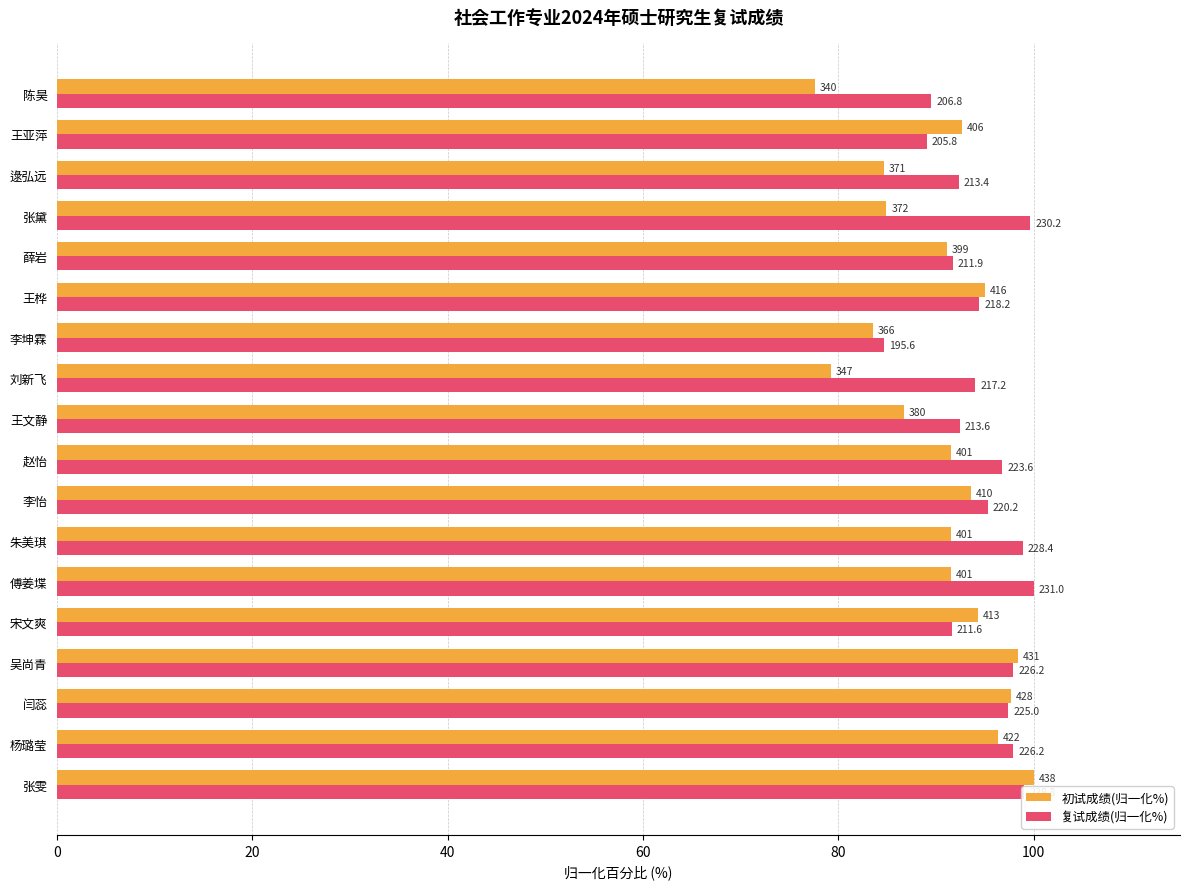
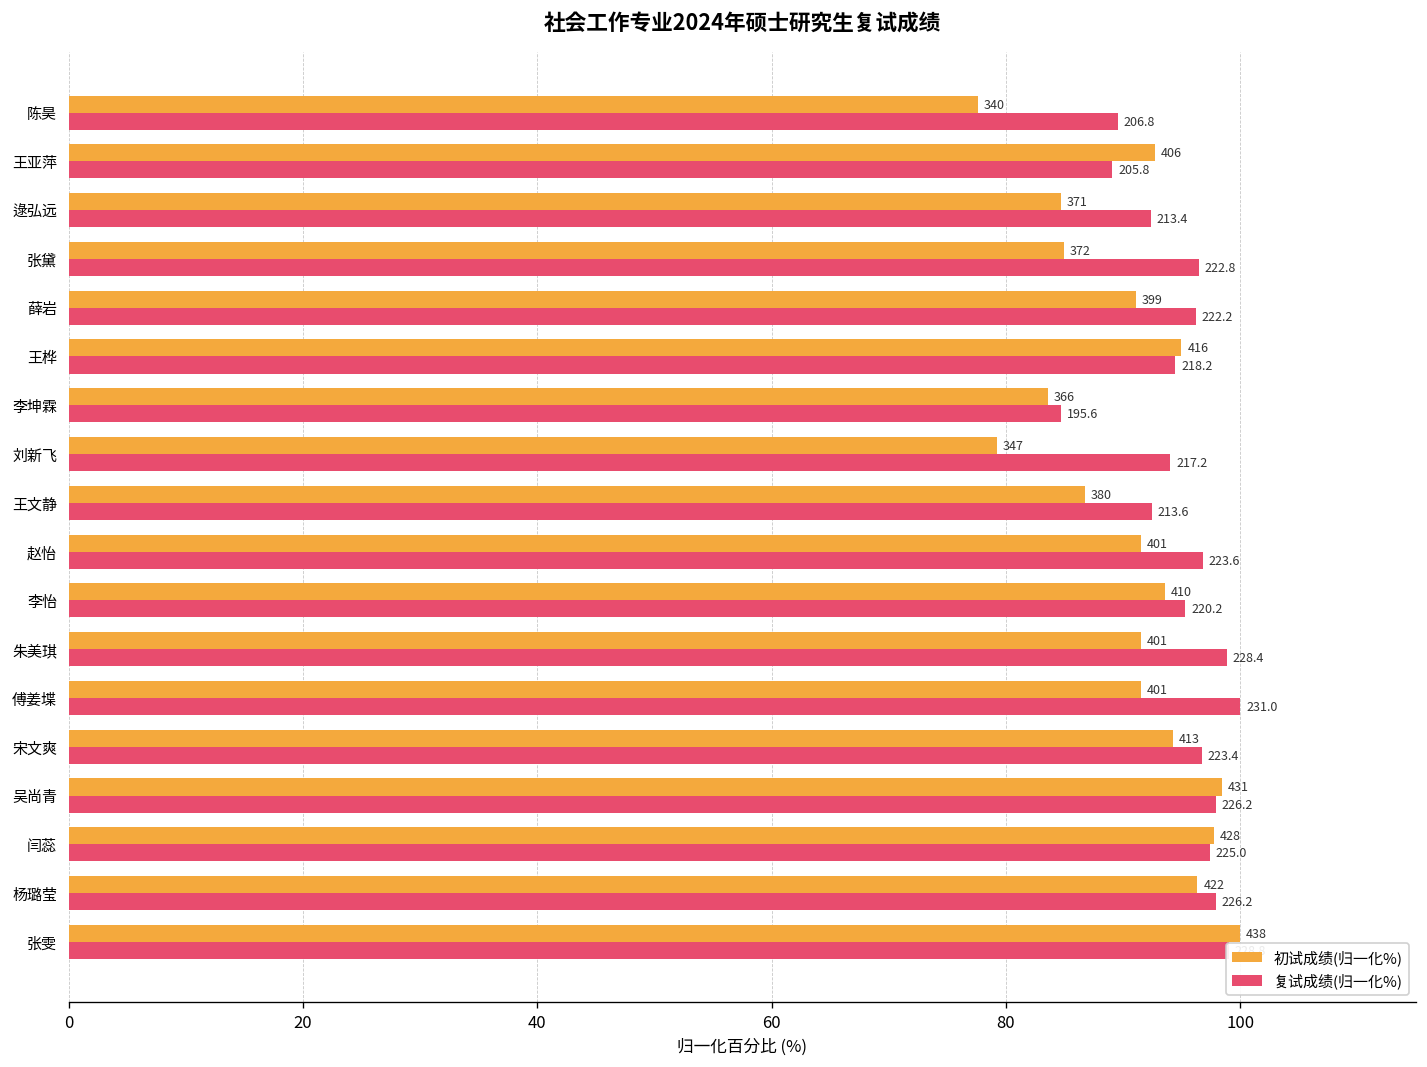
  {
    "复试成绩(归一化%)": {
-     "张黛": 230.2,
-     "薛岩": 211.9,
-     "宋文爽": 211.6
+     "张黛": 222.8,
+     "薛岩": 222.2,
+     "宋文爽": 223.4
    }
  }
